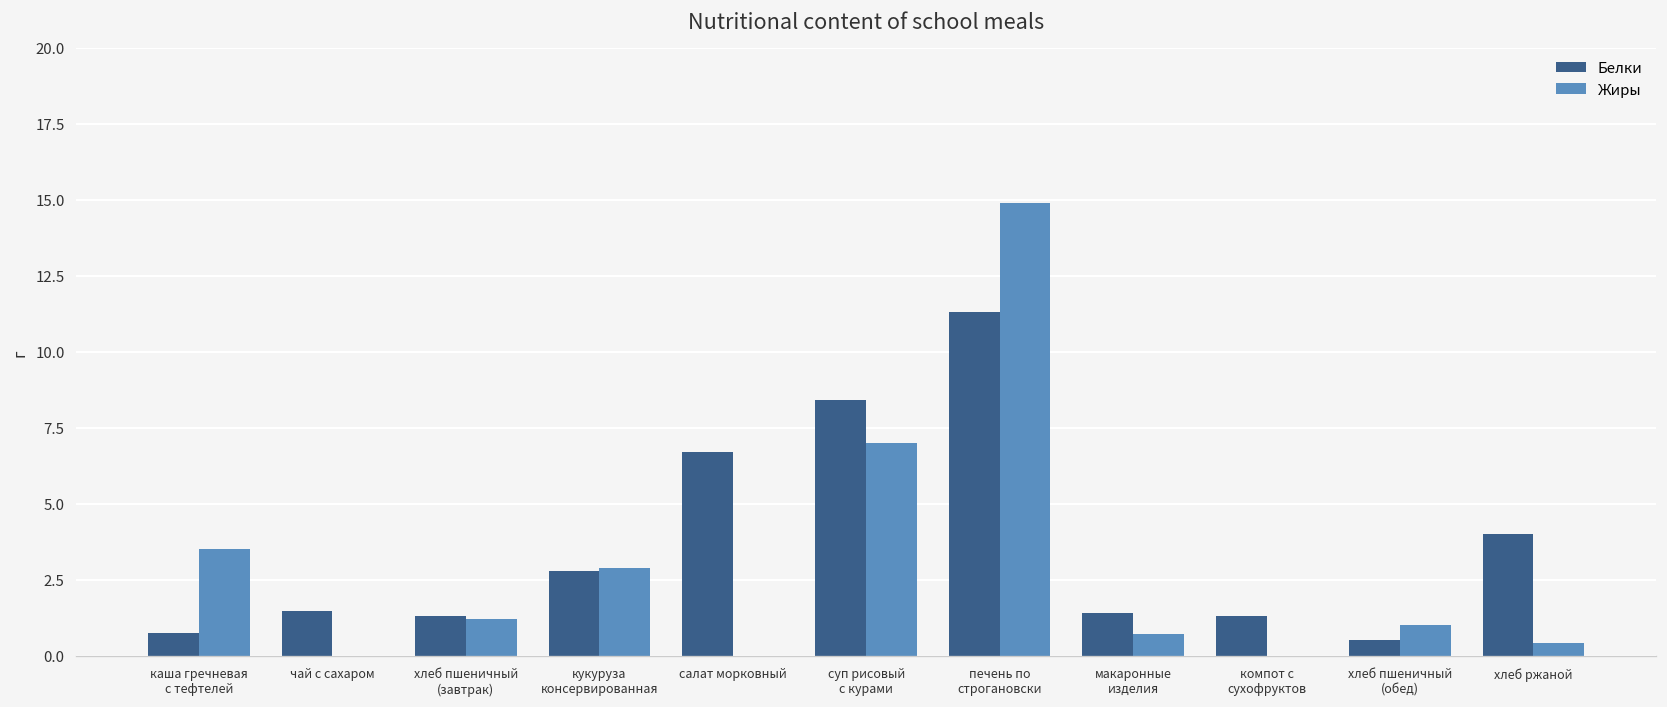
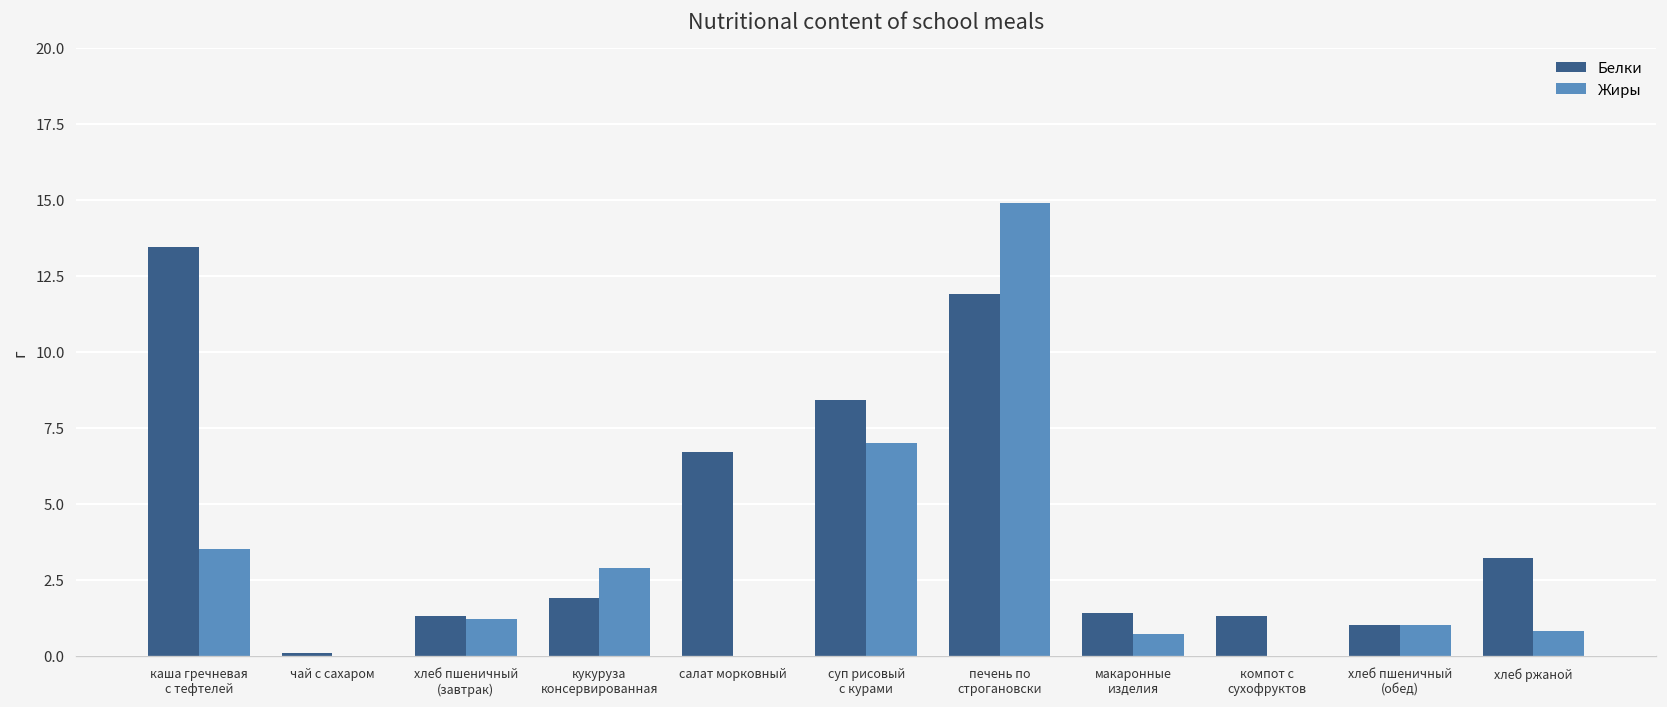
  {
    "Белки": {
-     "каша гречневая с тефтелей": 0.8,
-     "чай с сахаром": 1.5,
+     "каша гречневая с тефтелей": 13.5,
+     "чай с сахаром": 0.1,
      "хлеб пшеничный (завтрак)": 1.3,
-     "кукуруза консервированная": 2.8,
+     "кукуруза консервированная": 1.9,
      "салат морковный": 6.7,
      "суп рисовый с курами": 8.4,
-     "печень по строгановски": 11.3,
+     "печень по строгановски": 11.9,
      "макаронные изделия": 1.4,
      "компот с сухофруктов": 1.3,
-     "хлеб пшеничный (обед)": 0.5,
-     "хлеб ржаной": 4.0
+     "хлеб пшеничный (обед)": 1.0,
+     "хлеб ржаной": 3.2
    },
    "Жиры": {
      "каша гречневая с тефтелей": 3.5,
      "чай с сахаром": 0.0,
      "хлеб пшеничный (завтрак)": 1.2,
      "кукуруза консервированная": 2.9,
      "салат морковный": 0.0,
      "суп рисовый с курами": 7.0,
      "печень по строгановски": 14.9,
      "макаронные изделия": 0.7,
      "компот с сухофруктов": 0.0,
      "хлеб пшеничный (обед)": 1.0,
-     "хлеб ржаной": 0.4
+     "хлеб ржаной": 0.8
    }
  }
